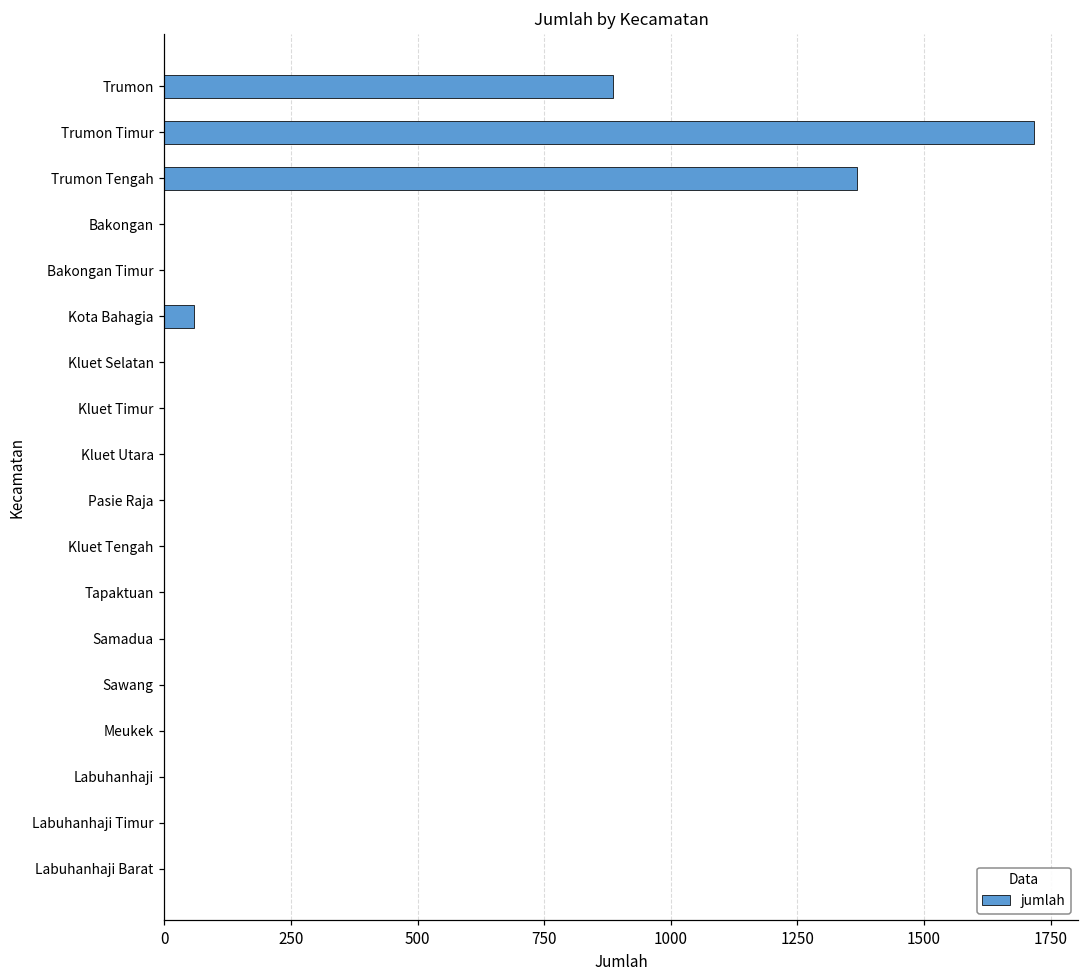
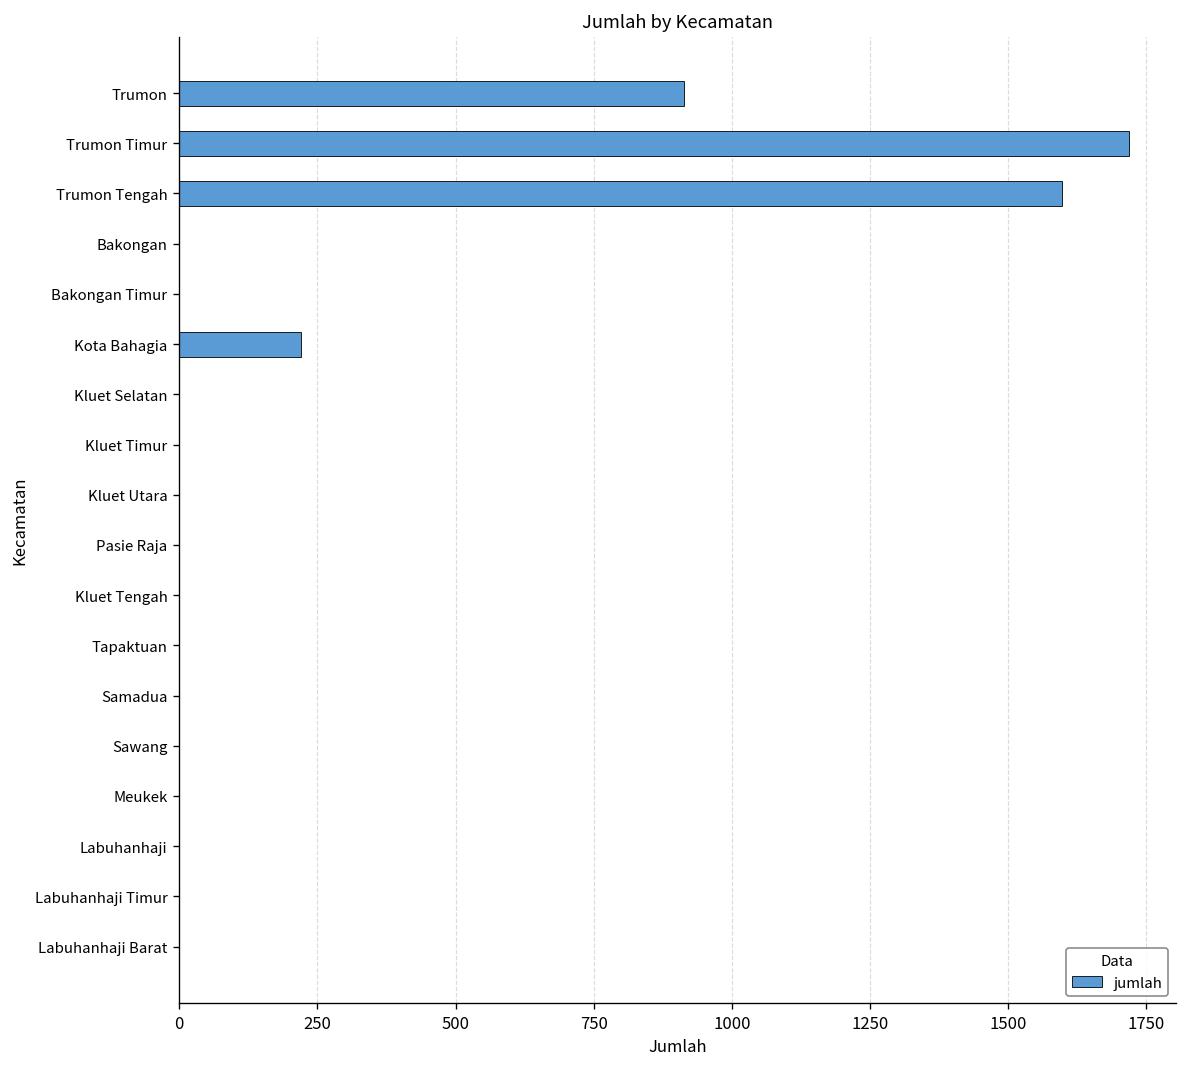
  {
-   "Trumon": 890,
+   "Trumon": 910,
    "Trumon Timur": 1720,
-   "Trumon Tengah": 1370,
+   "Trumon Tengah": 1600,
    "Bakongan": 0,
    "Bakongan Timur": 0,
-   "Kota Bahagia": 60,
+   "Kota Bahagia": 220,
    "Kluet Selatan": 0,
    "Kluet Timur": 0,
    "Kluet Utara": 0,
    "Pasie Raja": 0,
    "Kluet Tengah": 0,
    "Tapaktuan": 0,
    "Samadua": 0,
    "Sawang": 0,
    "Meukek": 0,
    "Labuhanhaji": 0,
    "Labuhanhaji Timur": 0,
    "Labuhanhaji Barat": 0
  }
